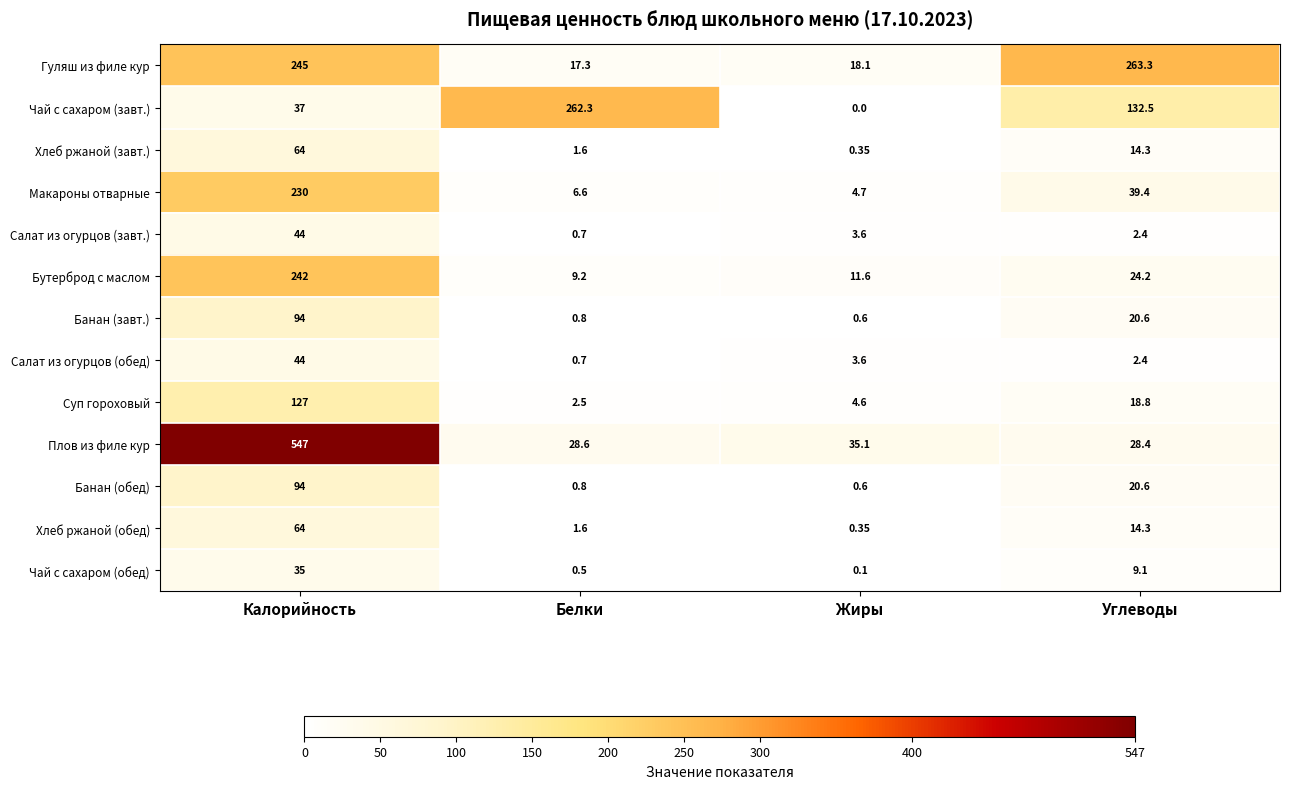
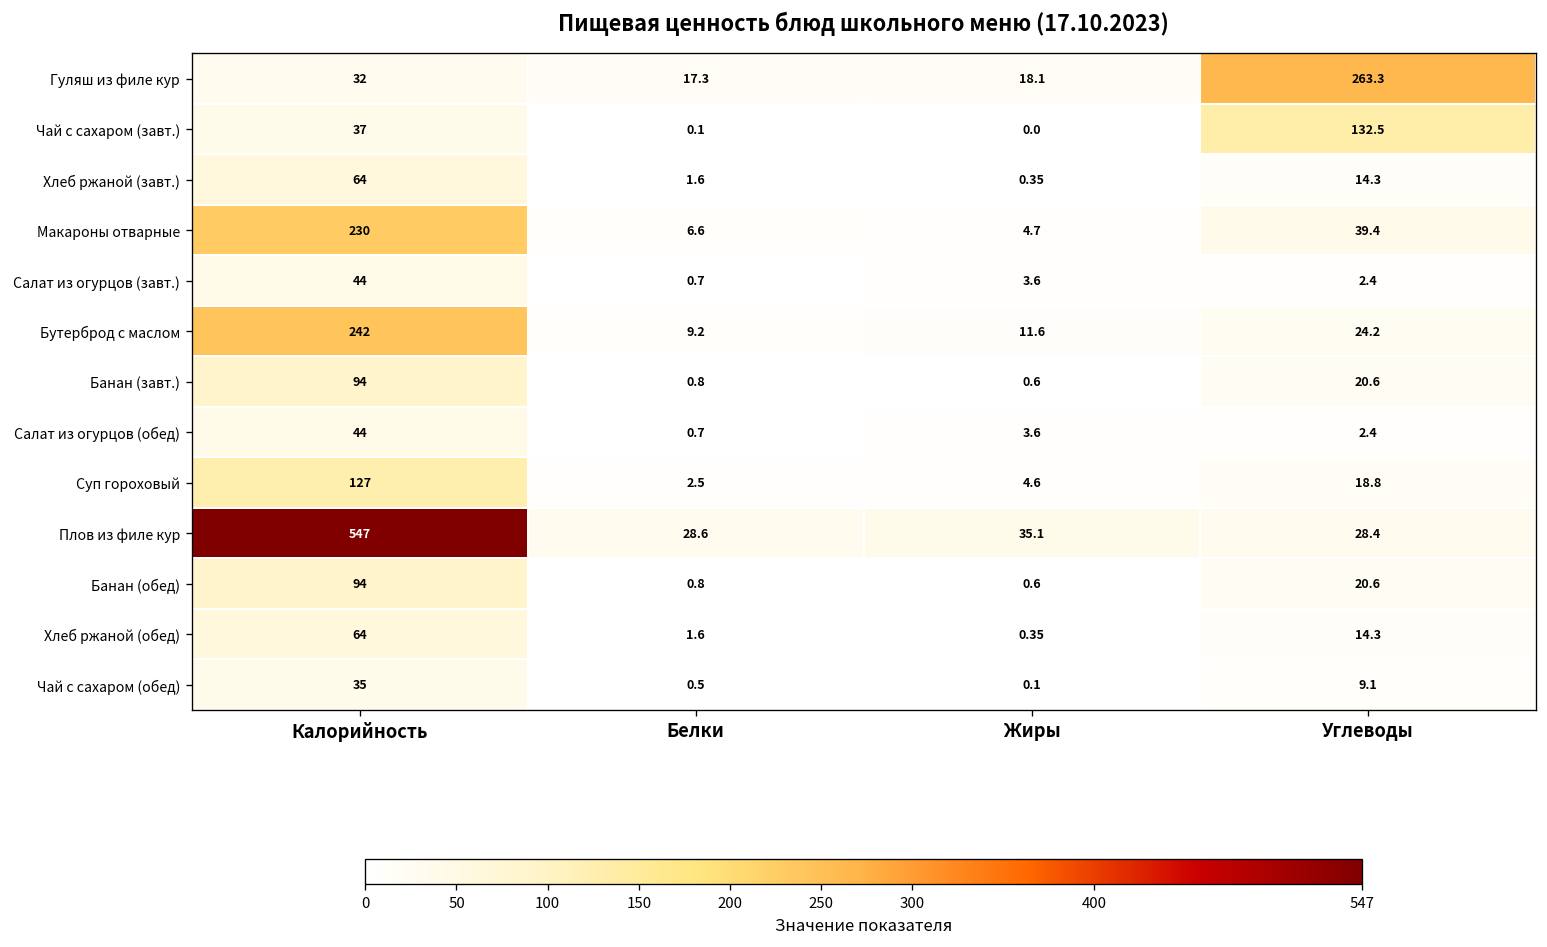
  {
    "Гуляш из филе кур": {
-     "Калорийность": 245,
+     "Калорийность": 32,
      "Белки": 17.3,
      "Жиры": 18.1,
      "Углеводы": 263.3
    },
    "Чай с сахаром (завт.)": {
      "Калорийность": 37,
-     "Белки": 262.3,
+     "Белки": 0.1,
      "Жиры": 0.0,
      "Углеводы": 132.5
    },
    "Хлеб ржаной (завт.)": {
      "Калорийность": 64,
      "Белки": 1.6,
      "Жиры": 0.35,
      "Углеводы": 14.3
    },
    "Макароны отварные": {
      "Калорийность": 230,
      "Белки": 6.6,
      "Жиры": 4.7,
      "Углеводы": 39.4
    },
    "Салат из огурцов (завт.)": {
      "Калорийность": 44,
      "Белки": 0.7,
      "Жиры": 3.6,
      "Углеводы": 2.4
    },
    "Бутерброд с маслом": {
      "Калорийность": 242,
      "Белки": 9.2,
      "Жиры": 11.6,
      "Углеводы": 24.2
    },
    "Банан (завт.)": {
      "Калорийность": 94,
      "Белки": 0.8,
      "Жиры": 0.6,
      "Углеводы": 20.6
    },
    "Салат из огурцов (обед)": {
      "Калорийность": 44,
      "Белки": 0.7,
      "Жиры": 3.6,
      "Углеводы": 2.4
    },
    "Суп гороховый": {
      "Калорийность": 127,
      "Белки": 2.5,
      "Жиры": 4.6,
      "Углеводы": 18.8
    },
    "Плов из филе кур": {
      "Калорийность": 547,
      "Белки": 28.6,
      "Жиры": 35.1,
      "Углеводы": 28.4
    },
    "Банан (обед)": {
      "Калорийность": 94,
      "Белки": 0.8,
      "Жиры": 0.6,
      "Углеводы": 20.6
    },
    "Хлеб ржаной (обед)": {
      "Калорийность": 64,
      "Белки": 1.6,
      "Жиры": 0.35,
      "Углеводы": 14.3
    },
    "Чай с сахаром (обед)": {
      "Калорийность": 35,
      "Белки": 0.5,
      "Жиры": 0.1,
      "Углеводы": 9.1
    }
  }
